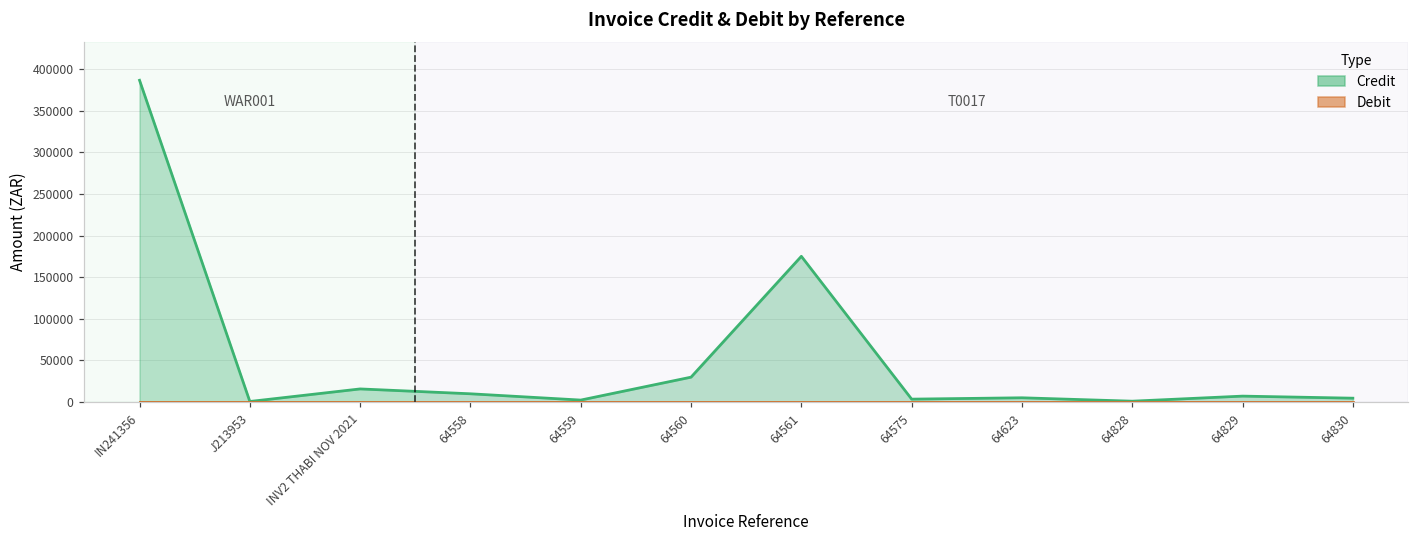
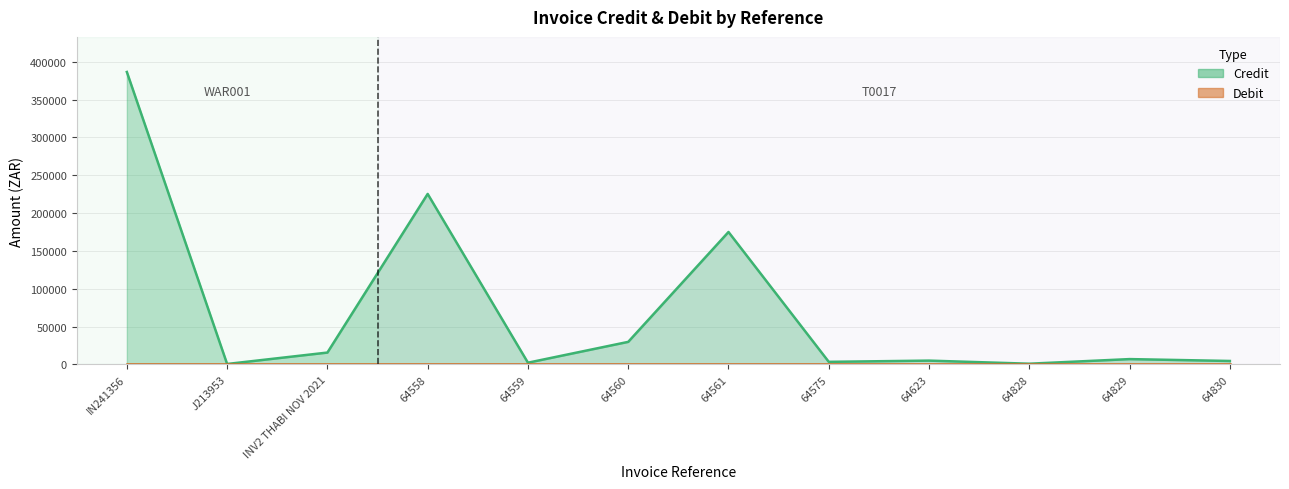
  {
    "Credit": {
      "IN241356": 390000,
      "INV2 THABI NOV 2021": 20000,
-     "64558": 10000,
+     "64558": 230000,
      "64560": 30000,
      "64561": 180000,
      "64575": 0,
      "64623": 10000,
      "64829": 10000,
      "64830": 0
    },
    "Debit": {
      "IN241356": 0,
      "INV2 THABI NOV 2021": 0,
      "64558": 0,
      "64560": 0,
      "64561": 0,
      "64575": 0,
      "64623": 0,
      "64829": 0,
      "64830": 0
    }
  }
